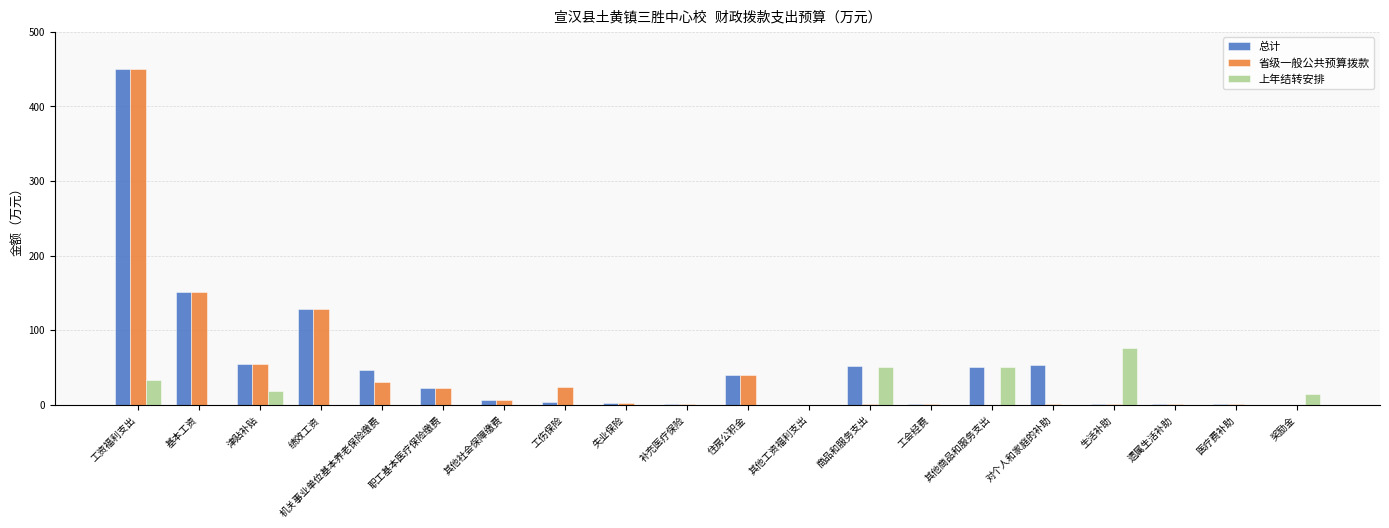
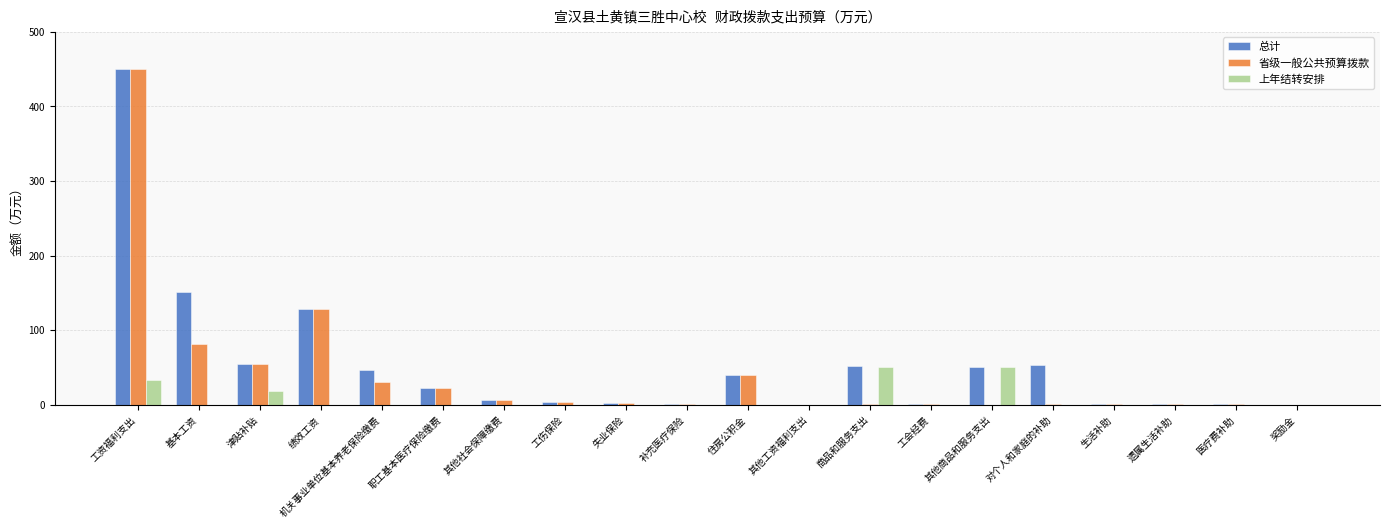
  {
    "总计": {
      "工资福利支出": 450,
      "基本工资": 150,
      "津贴补贴": 50,
      "绩效工资": 130,
      "机关事业单位基本养老保险缴费": 50,
      "职工基本医疗保险缴费": 20,
      "其他社会保障缴费": 10,
      "工伤保险": 0,
      "住房公积金": 40,
      "商品和服务支出": 50,
      "其他商品和服务支出": 50,
      "对个人和家庭的补助": 50
    },
    "省级一般公共预算拨款": {
      "工资福利支出": 450,
-     "基本工资": 150,
+     "基本工资": 80,
      "津贴补贴": 50,
      "绩效工资": 130,
      "机关事业单位基本养老保险缴费": 30,
      "职工基本医疗保险缴费": 20,
      "其他社会保障缴费": 10,
-     "工伤保险": 20,
+     "工伤保险": 0,
      "住房公积金": 40,
      "其他工资福利支出": 0,
      "其他商品和服务支出": 0
    },
    "上年结转安排": {
      "工资福利支出": 30,
      "基本工资": 0,
      "津贴补贴": 20,
      "绩效工资": 0,
      "机关事业单位基本养老保险缴费": 0,
      "职工基本医疗保险缴费": 0,
      "其他社会保障缴费": 0,
      "工伤保险": 0,
      "失业保险": 0,
      "补充医疗保险": 0,
      "住房公积金": 0,
      "商品和服务支出": 50,
      "工会经费": 0,
      "其他商品和服务支出": 50,
      "对个人和家庭的补助": 0,
-     "生活补助": 80,
+     "生活补助": 0,
      "遗属生活补助": 0,
      "医疗费补助": 0,
-     "奖励金": 10
+     "奖励金": 0
    }
  }
